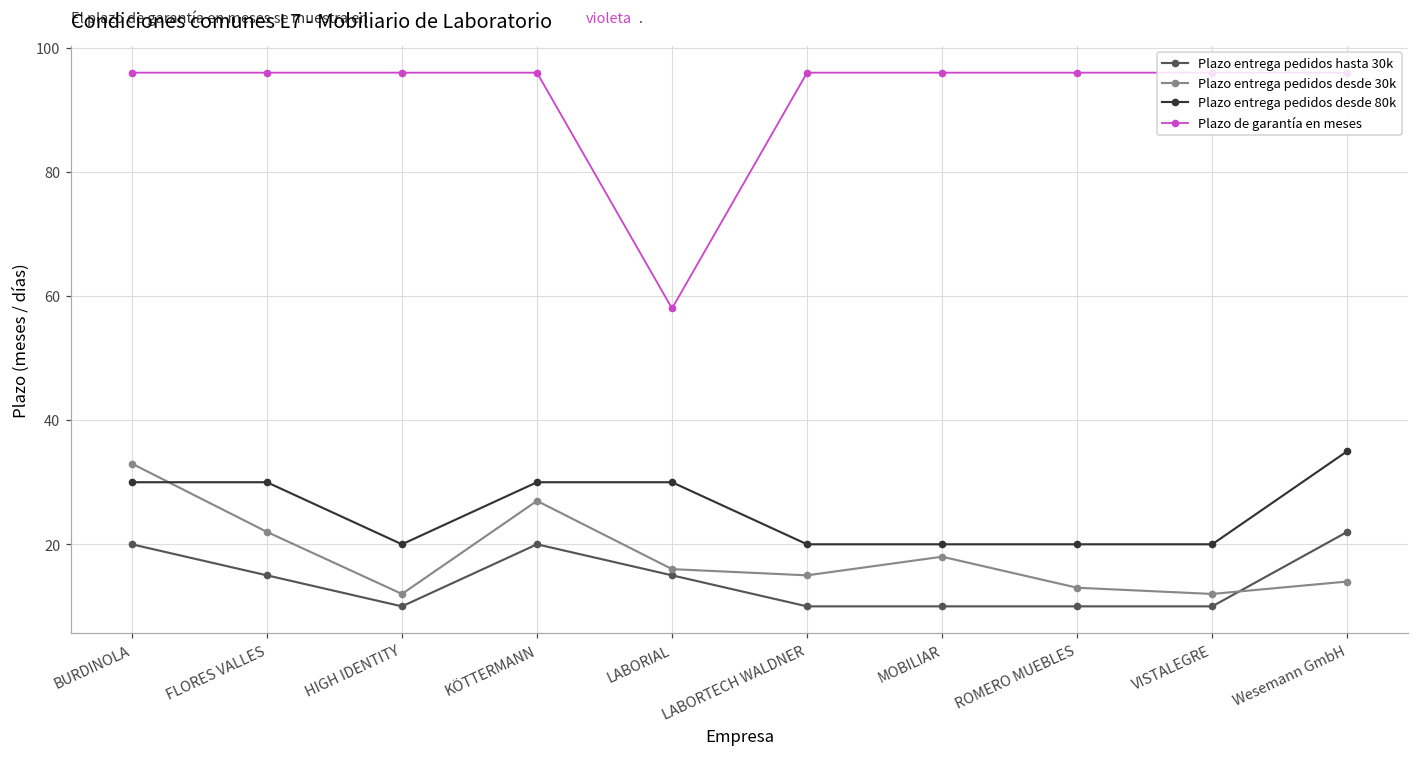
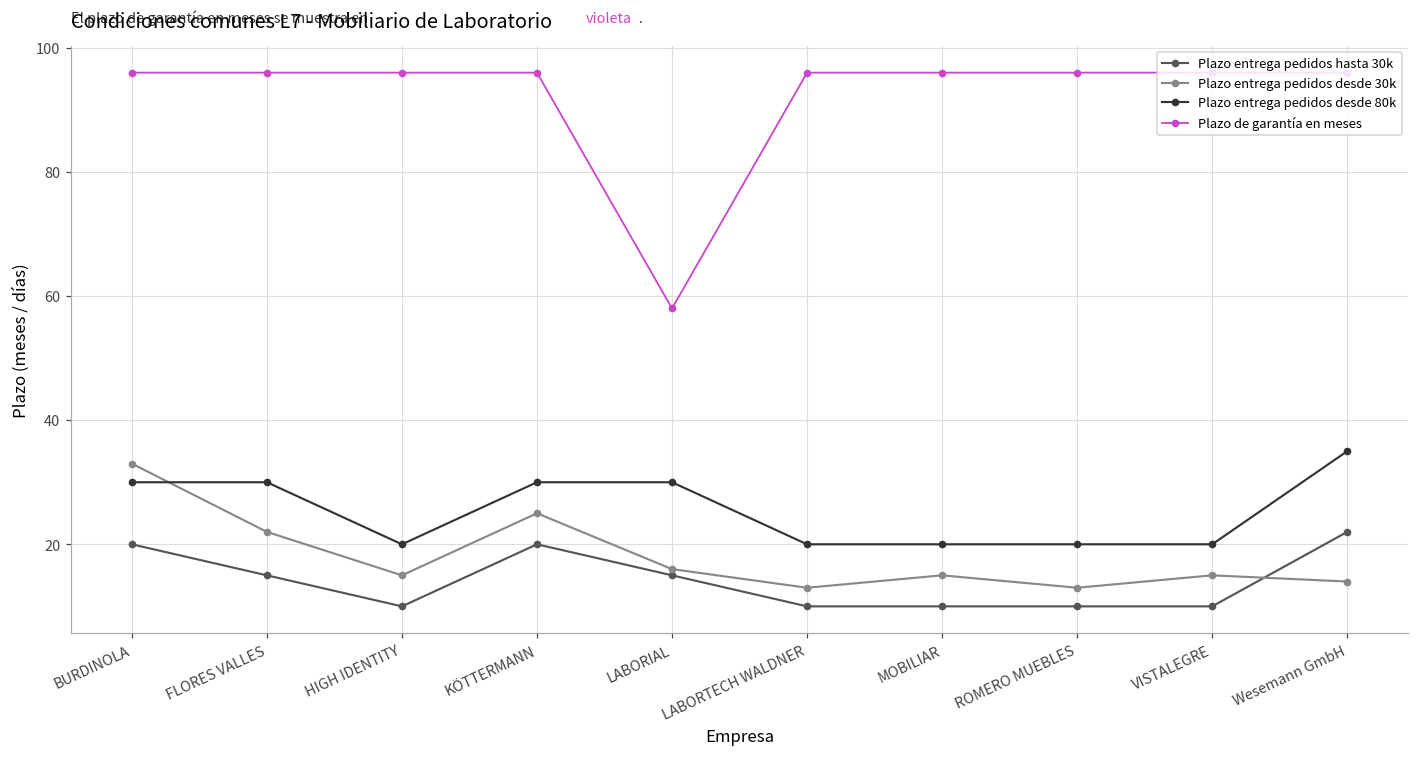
  {
    "Plazo entrega pedidos desde 30k": {
      "BURDINOLA": 33,
      "FLORES VALLES": 22,
-     "HIGH IDENTITY": 12,
-     "KÖTTERMANN": 27,
+     "HIGH IDENTITY": 15,
+     "KÖTTERMANN": 25,
      "LABORIAL": 16,
-     "LABORTECH WALDNER": 15,
-     "MOBILIAR": 18,
+     "LABORTECH WALDNER": 13,
+     "MOBILIAR": 15,
      "ROMERO MUEBLES": 13,
-     "VISTALEGRE": 12,
+     "VISTALEGRE": 15,
      "Wesemann GmbH": 14
    },
    "Plazo de garantía en meses": {
      "BURDINOLA": 96,
      "FLORES VALLES": 96,
      "HIGH IDENTITY": 96,
      "KÖTTERMANN": 96,
      "LABORIAL": 58,
      "LABORTECH WALDNER": 96,
      "MOBILIAR": 96,
      "ROMERO MUEBLES": 96
    }
  }
